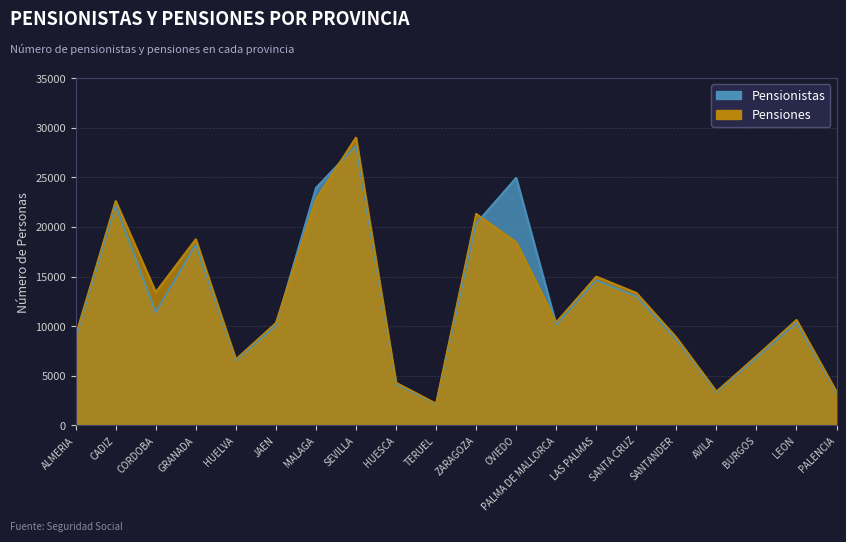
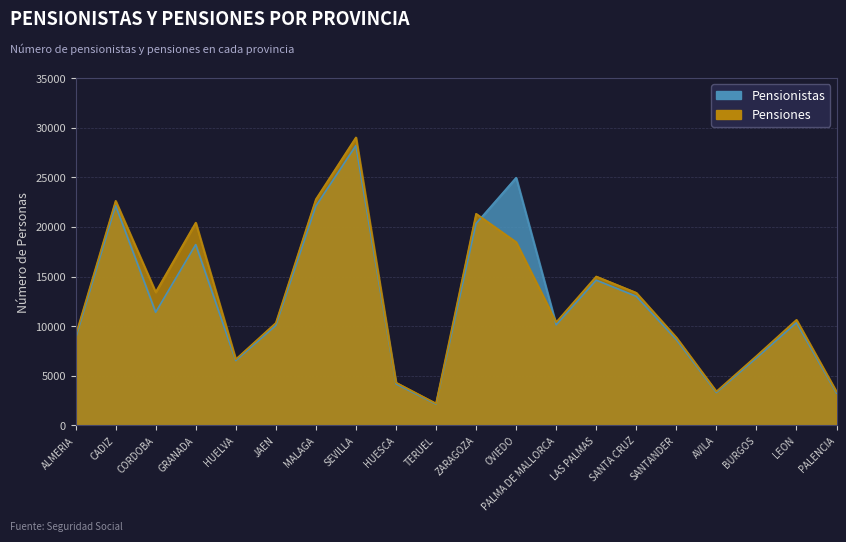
  {
    "Pensionistas": {
      "ALMERIA": 9000,
      "CADIZ": 22000,
      "CORDOBA": 11000,
      "GRANADA": 18000,
      "JAEN": 10000,
-     "MALAGA": 24000,
+     "MALAGA": 22000,
      "SEVILLA": 28000,
      "ZARAGOZA": 20000,
      "OVIEDO": 25000,
      "PALMA DE MALLORCA": 10000,
      "LAS PALMAS": 15000,
      "SANTA CRUZ": 13000,
      "LEON": 10000
    },
    "Pensiones": {
      "ALMERIA": 9000,
      "CADIZ": 23000,
      "CORDOBA": 13000,
-     "GRANADA": 19000,
+     "GRANADA": 20000,
      "JAEN": 10000,
      "MALAGA": 23000,
      "SEVILLA": 29000,
      "ZARAGOZA": 21000,
      "OVIEDO": 18000,
      "PALMA DE MALLORCA": 10000,
      "LAS PALMAS": 15000,
      "SANTA CRUZ": 13000,
      "LEON": 11000
    }
  }
